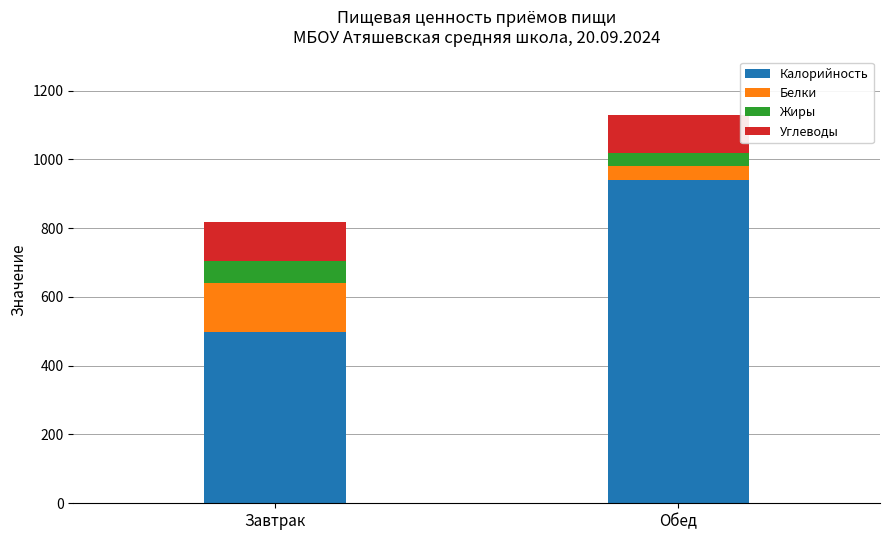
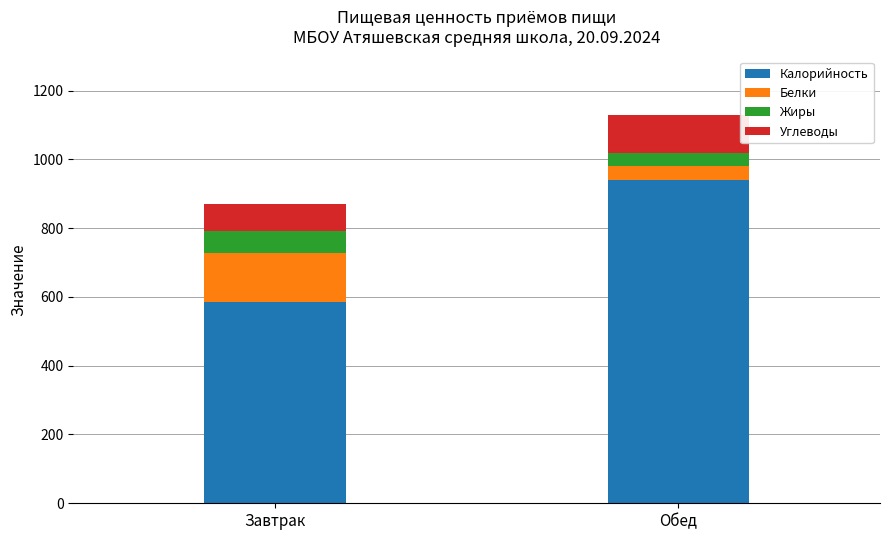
  {
    "Калорийность": {
-     "Завтрак": 500,
+     "Завтрак": 580,
      "Обед": 940
    },
    "Белки": {
      "Завтрак": 140,
      "Обед": 40
    },
    "Жиры": {
      "Завтрак": 60,
      "Обед": 40
    },
    "Углеводы": {
-     "Завтрак": 110,
+     "Завтрак": 80,
      "Обед": 110
    }
  }
